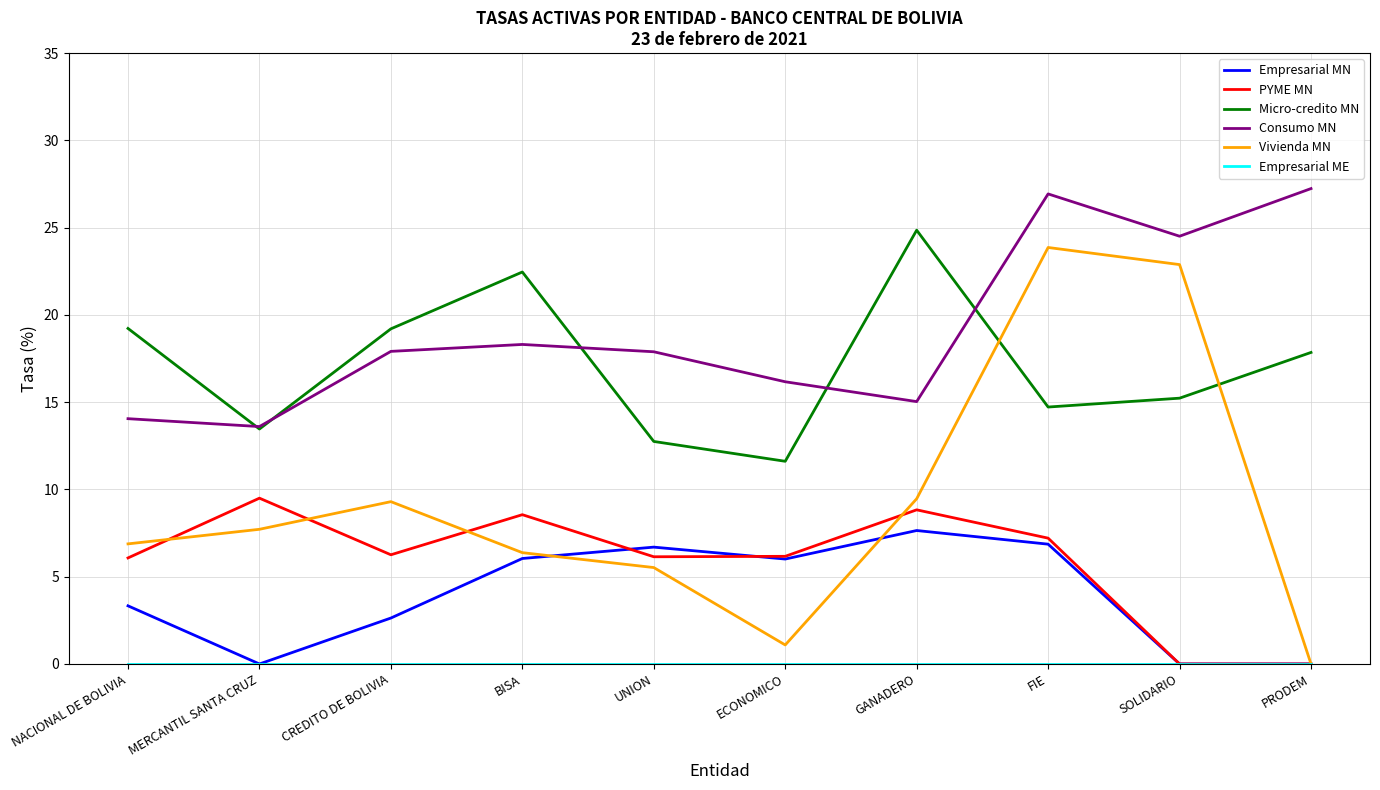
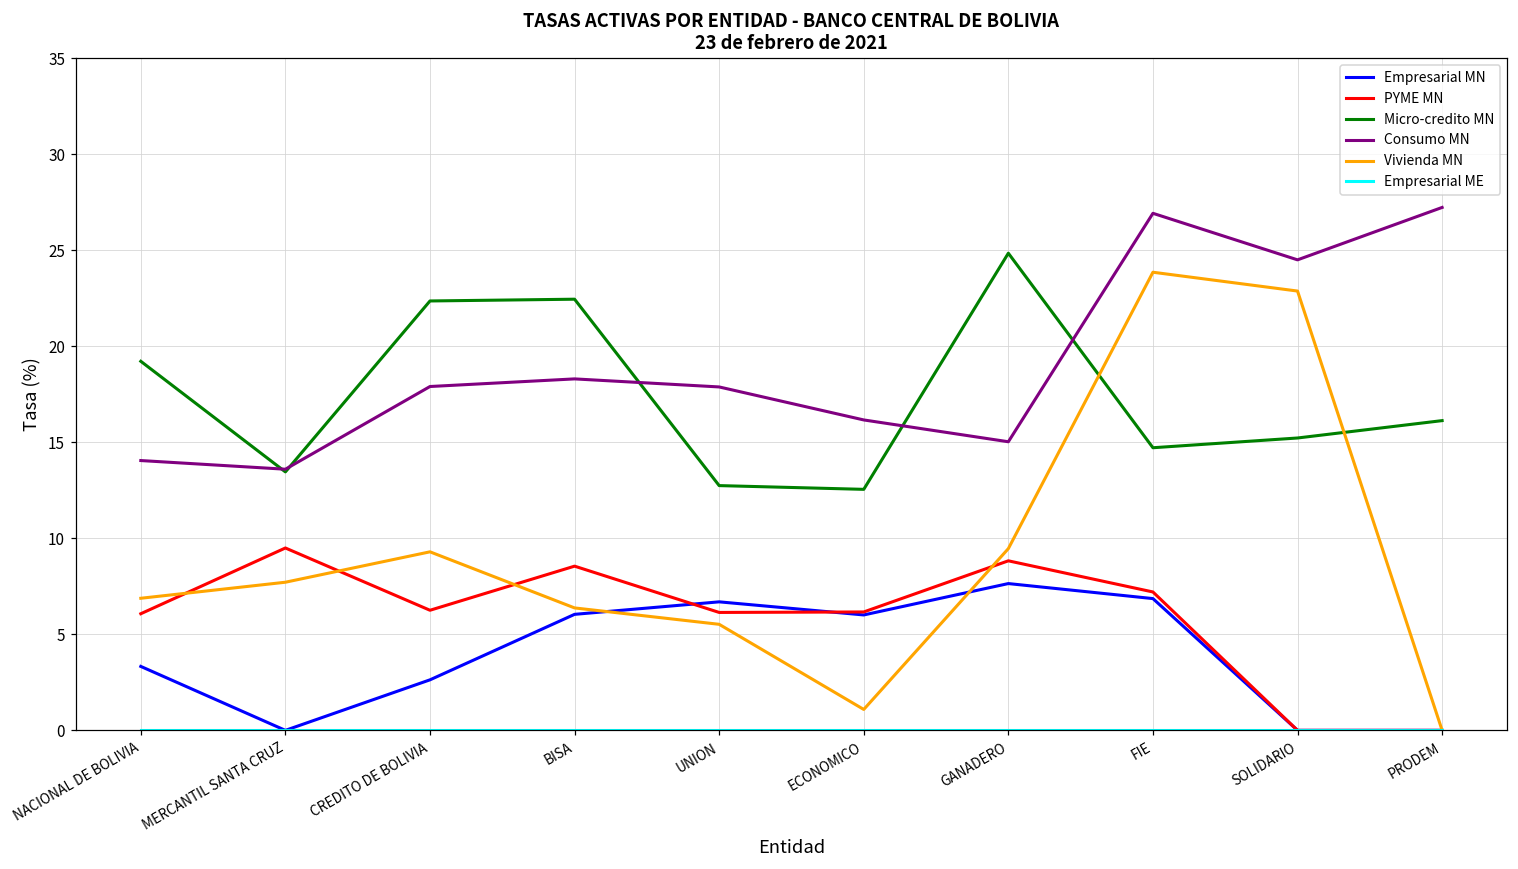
  {
    "Empresarial MN": {
      "NACIONAL DE BOLIVIA": 3.3,
      "CREDITO DE BOLIVIA": 2.6,
      "BISA": 6.0,
      "UNION": 6.7,
      "ECONOMICO": 6.0,
      "GANADERO": 7.6,
      "FIE": 6.9
    },
    "PYME MN": {
      "NACIONAL DE BOLIVIA": 6.1,
      "MERCANTIL SANTA CRUZ": 9.5,
      "CREDITO DE BOLIVIA": 6.3,
      "BISA": 8.6,
      "UNION": 6.1,
      "ECONOMICO": 6.2,
      "GANADERO": 8.8,
      "FIE": 7.2
    },
    "Micro-credito MN": {
      "NACIONAL DE BOLIVIA": 19.2,
-     "CREDITO DE BOLIVIA": 19.2,
+     "CREDITO DE BOLIVIA": 22.4,
      "BISA": 22.5,
      "UNION": 12.7,
-     "ECONOMICO": 11.6,
+     "ECONOMICO": 12.6,
      "GANADERO": 24.9,
      "FIE": 14.7,
      "SOLIDARIO": 15.2,
-     "PRODEM": 17.9
+     "PRODEM": 16.1
    },
    "Consumo MN": {
      "NACIONAL DE BOLIVIA": 14.1,
      "CREDITO DE BOLIVIA": 17.9,
      "BISA": 18.3,
      "UNION": 17.9,
      "ECONOMICO": 16.2,
      "GANADERO": 15.0,
      "FIE": 26.9,
      "SOLIDARIO": 24.5,
      "PRODEM": 27.2
    },
    "Vivienda MN": {
      "NACIONAL DE BOLIVIA": 6.9,
      "MERCANTIL SANTA CRUZ": 7.7,
      "CREDITO DE BOLIVIA": 9.3,
      "BISA": 6.4,
      "UNION": 5.5,
      "ECONOMICO": 1.1,
      "GANADERO": 9.5,
      "FIE": 23.9,
      "SOLIDARIO": 22.9
    },
    "Empresarial ME": {
      "NACIONAL DE BOLIVIA": 0.0,
      "CREDITO DE BOLIVIA": 0.0,
      "BISA": 0.0,
      "UNION": 0.0,
      "ECONOMICO": 0.0,
      "GANADERO": 0.0,
      "FIE": 0.0
    }
  }
